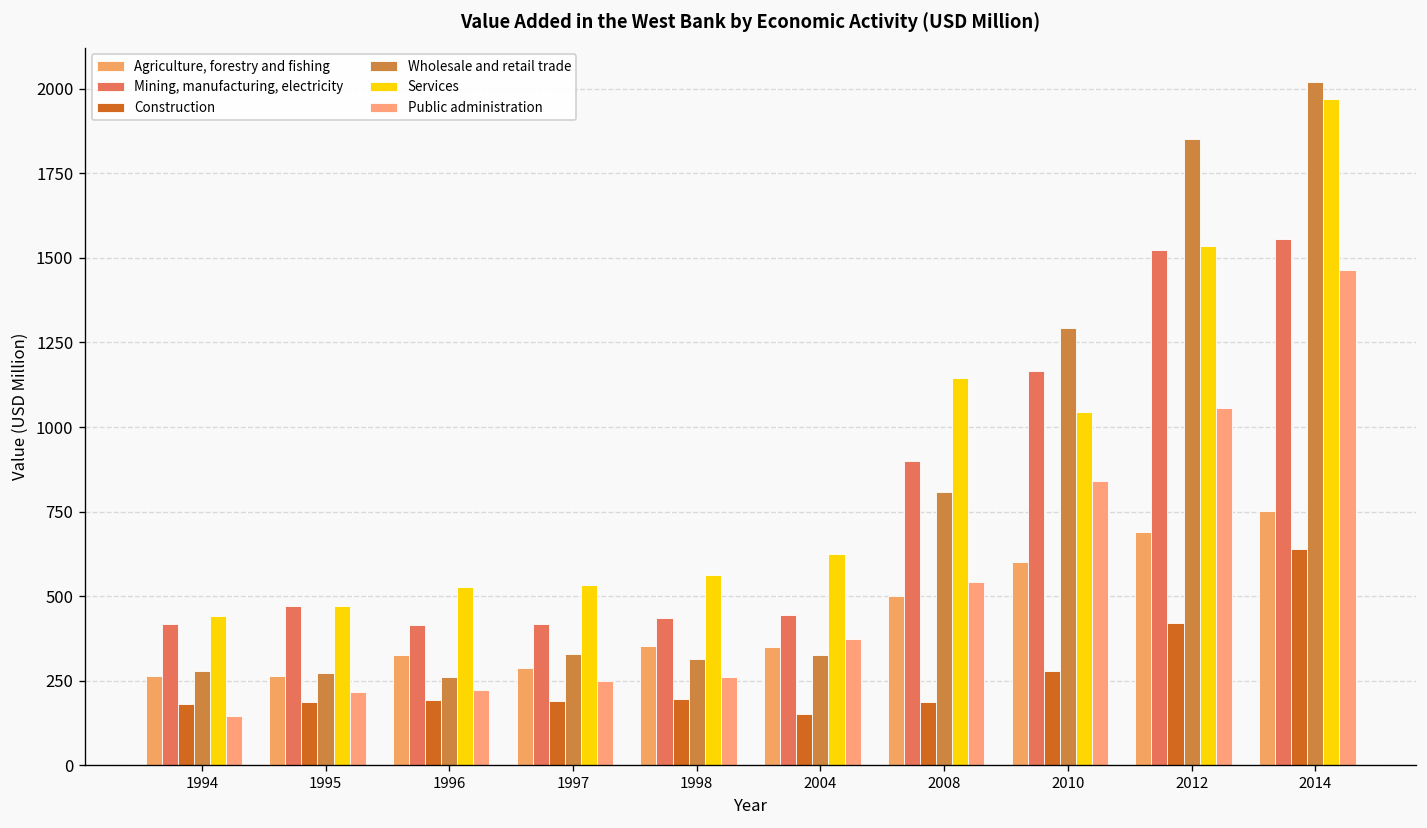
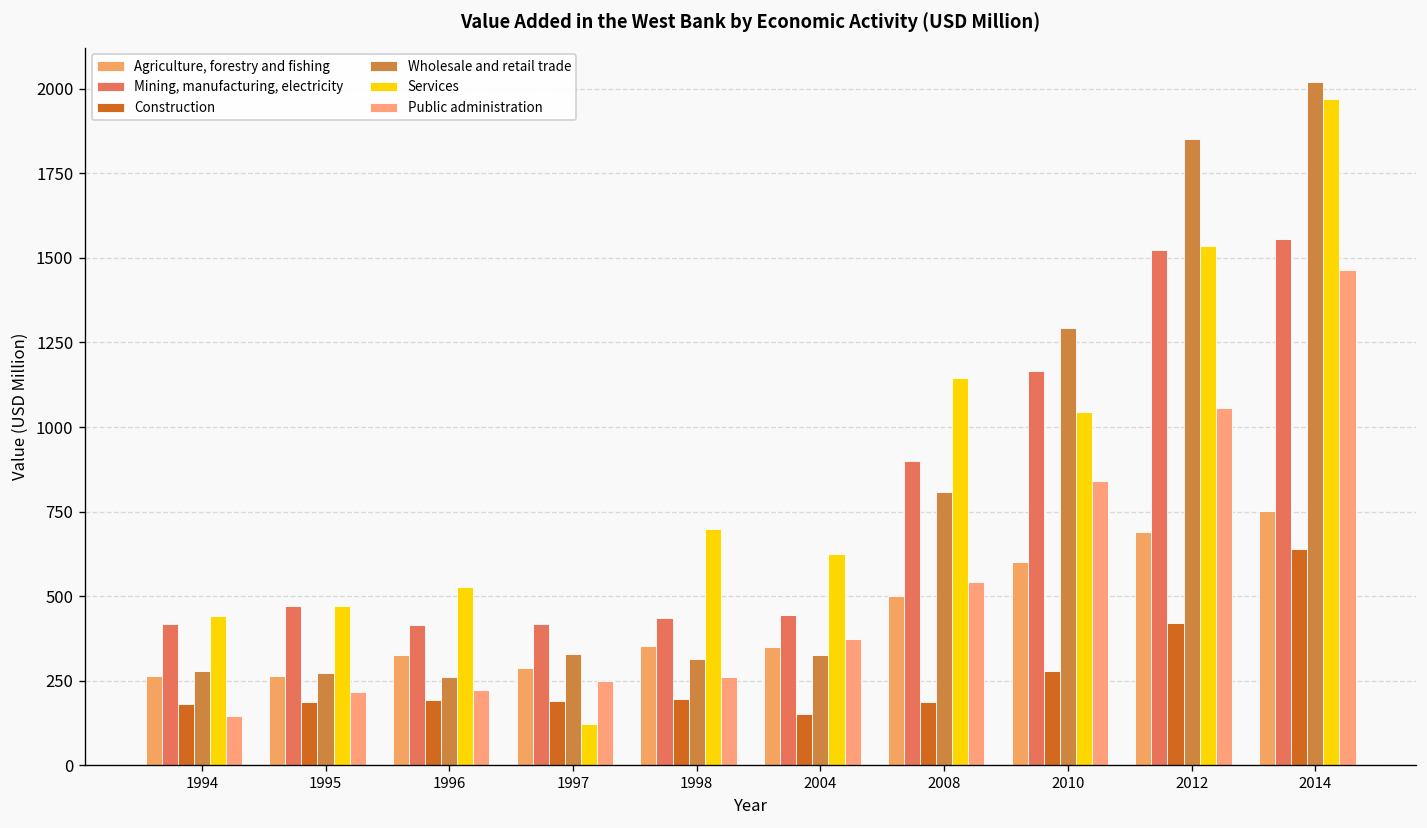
  {
    "Services": {
      "1994": 440,
      "1995": 470,
      "1996": 530,
-     "1997": 530,
-     "1998": 560,
+     "1997": 120,
+     "1998": 700,
      "2004": 630,
      "2008": 1150,
      "2010": 1040,
      "2012": 1530,
      "2014": 1970
    }
  }
